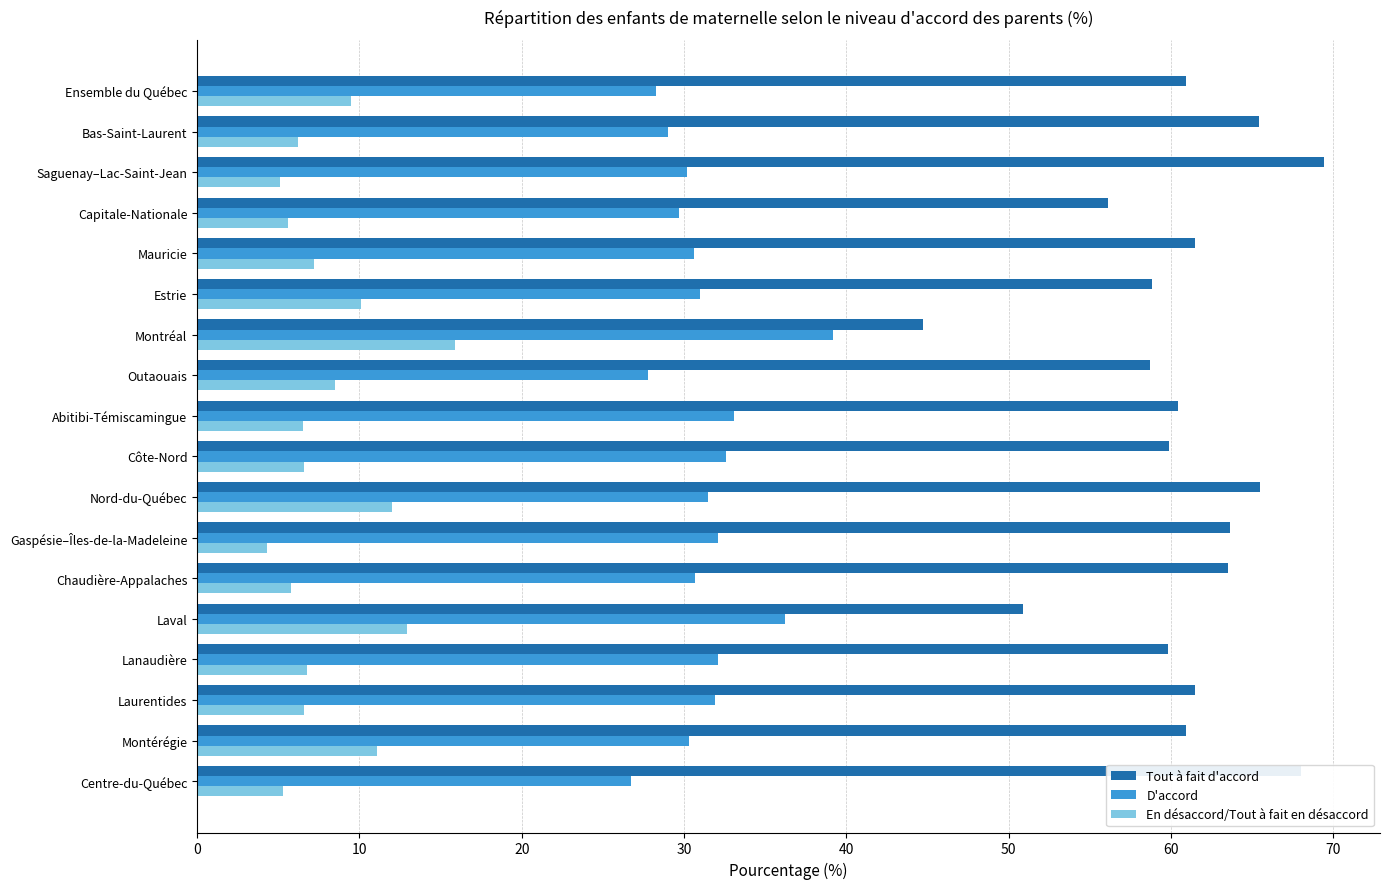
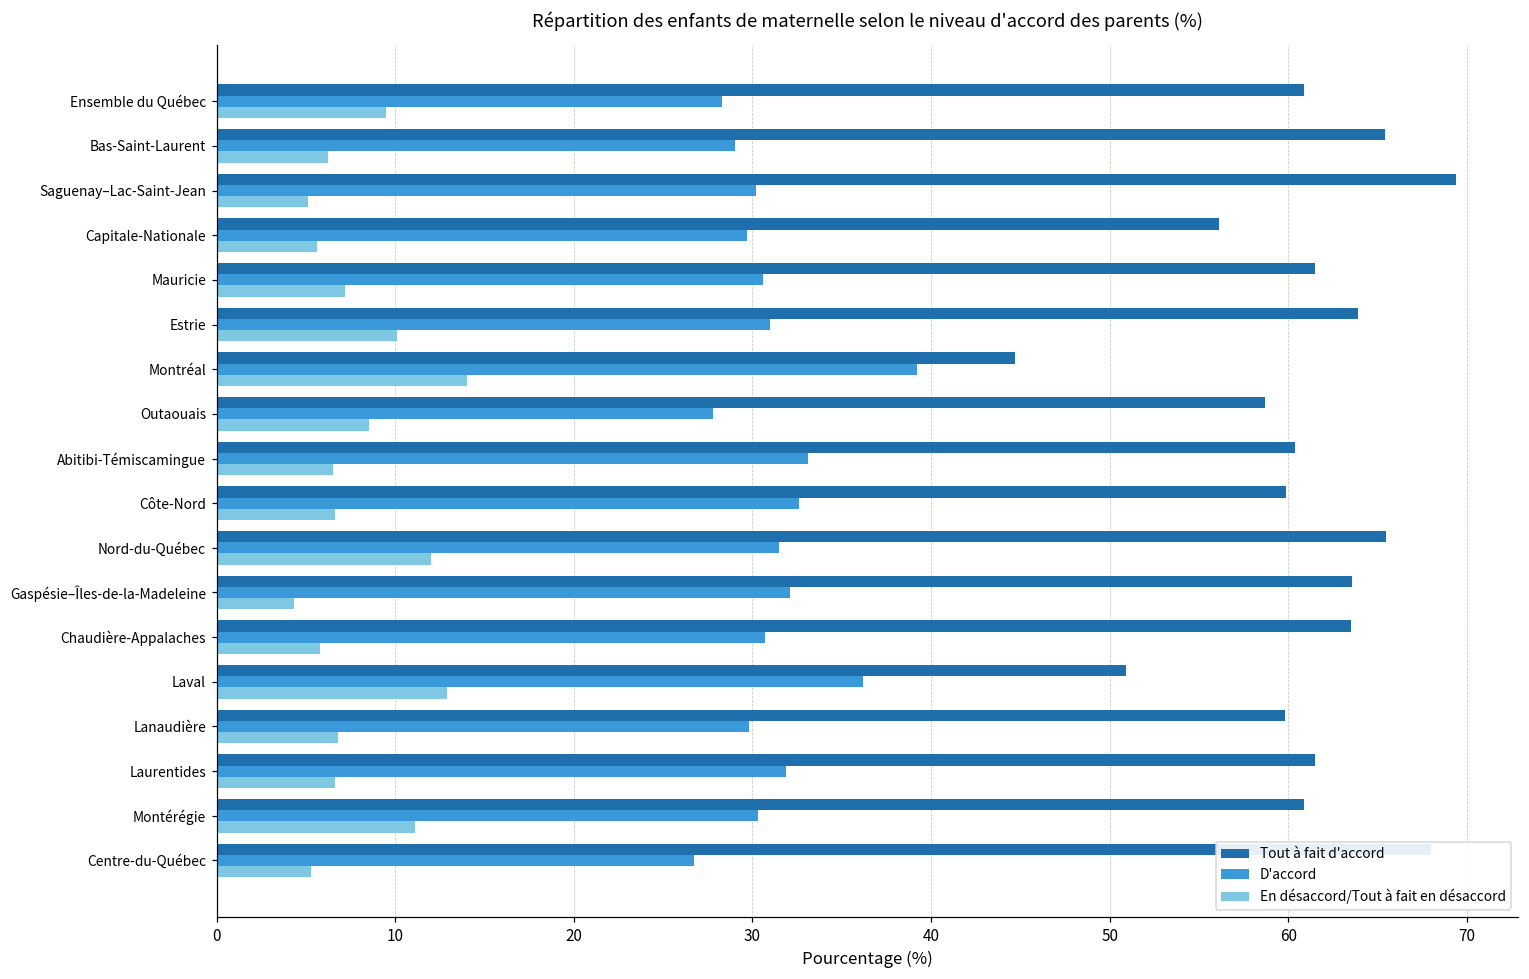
  {
    "Tout à fait d'accord": {
      "Ensemble du Québec": 60.9,
      "Bas-Saint-Laurent": 65.4,
      "Saguenay–Lac-Saint-Jean": 69.4,
      "Capitale-Nationale": 56.1,
      "Mauricie": 61.5,
-     "Estrie": 58.8,
+     "Estrie": 63.9,
      "Montréal": 44.7,
      "Outaouais": 58.7,
      "Abitibi-Témiscamingue": 60.4,
      "Côte-Nord": 59.9,
      "Nord-du-Québec": 65.5,
      "Gaspésie–Îles-de-la-Madeleine": 63.6,
      "Chaudière-Appalaches": 63.5,
      "Laval": 50.9,
      "Lanaudière": 59.8,
      "Laurentides": 61.5,
      "Montérégie": 60.9
    },
    "D'accord": {
      "Ensemble du Québec": 28.3,
      "Bas-Saint-Laurent": 29.0,
      "Saguenay–Lac-Saint-Jean": 30.2,
      "Capitale-Nationale": 29.7,
      "Mauricie": 30.6,
      "Estrie": 31.0,
      "Montréal": 39.2,
      "Outaouais": 27.8,
      "Abitibi-Témiscamingue": 33.1,
      "Côte-Nord": 32.6,
      "Nord-du-Québec": 31.5,
      "Gaspésie–Îles-de-la-Madeleine": 32.1,
      "Chaudière-Appalaches": 30.7,
      "Laval": 36.2,
-     "Lanaudière": 32.1,
+     "Lanaudière": 29.8,
      "Laurentides": 31.9,
      "Montérégie": 30.3,
      "Centre-du-Québec": 26.7
    },
    "En désaccord/Tout à fait en désaccord": {
      "Ensemble du Québec": 9.5,
      "Bas-Saint-Laurent": 6.2,
      "Saguenay–Lac-Saint-Jean": 5.1,
      "Capitale-Nationale": 5.6,
      "Mauricie": 7.2,
      "Estrie": 10.1,
-     "Montréal": 15.9,
+     "Montréal": 14.0,
      "Outaouais": 8.5,
      "Abitibi-Témiscamingue": 6.5,
      "Côte-Nord": 6.6,
      "Nord-du-Québec": 12.0,
      "Gaspésie–Îles-de-la-Madeleine": 4.3,
      "Chaudière-Appalaches": 5.8,
      "Laval": 12.9,
      "Lanaudière": 6.8,
      "Laurentides": 6.6,
      "Montérégie": 11.1,
      "Centre-du-Québec": 5.3
    }
  }
